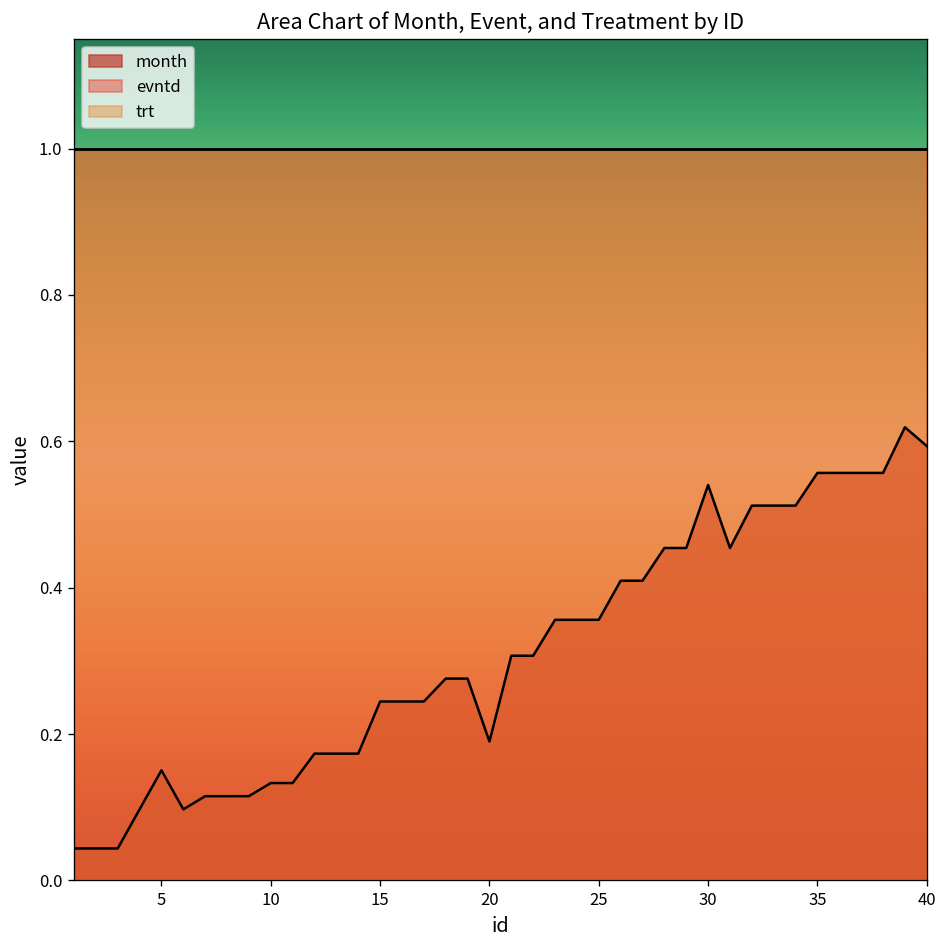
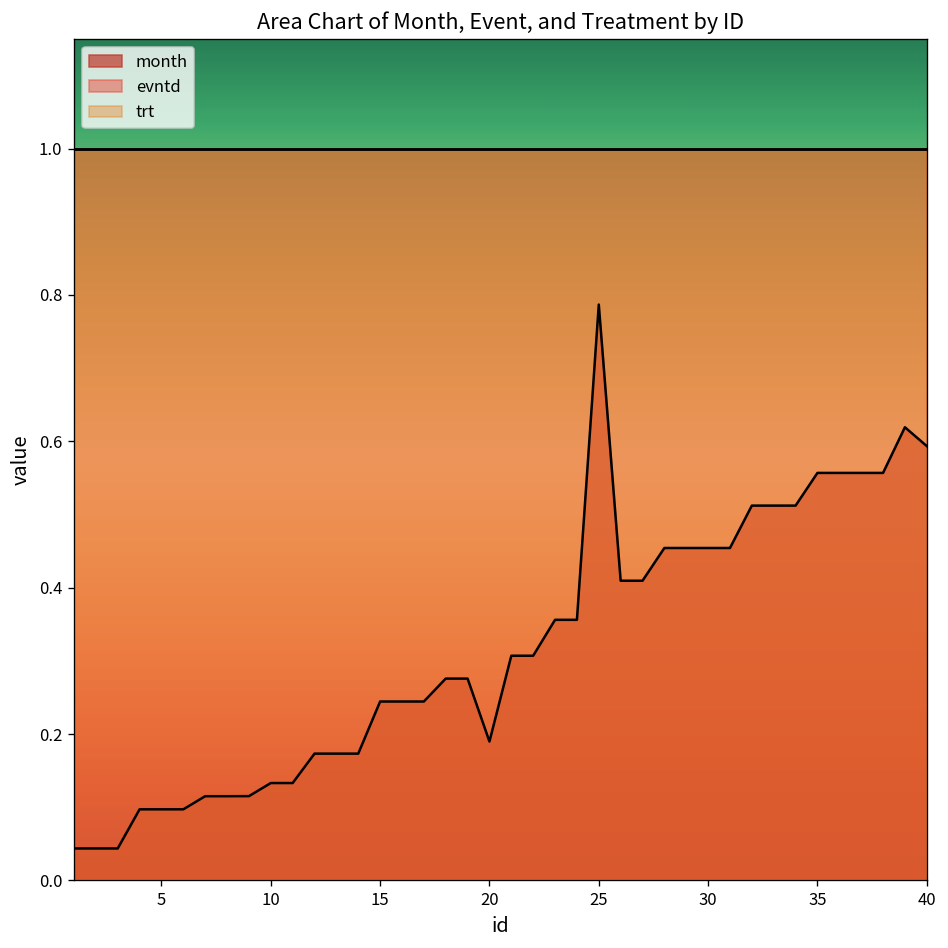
  {
    "month": {
-     "5": 0.15,
+     "5": 0.10,
      "10": 0.13,
      "15": 0.24,
      "20": 0.19,
-     "25": 0.36,
-     "30": 0.54,
+     "25": 0.79,
+     "30": 0.45,
      "35": 0.56,
      "40": 0.59
    },
    "trt": {
      "5": 1.00,
      "10": 1.00,
      "15": 1.00,
      "20": 1.00,
      "25": 1.00,
      "30": 1.00,
      "35": 1.00,
      "40": 1.00
    }
  }
